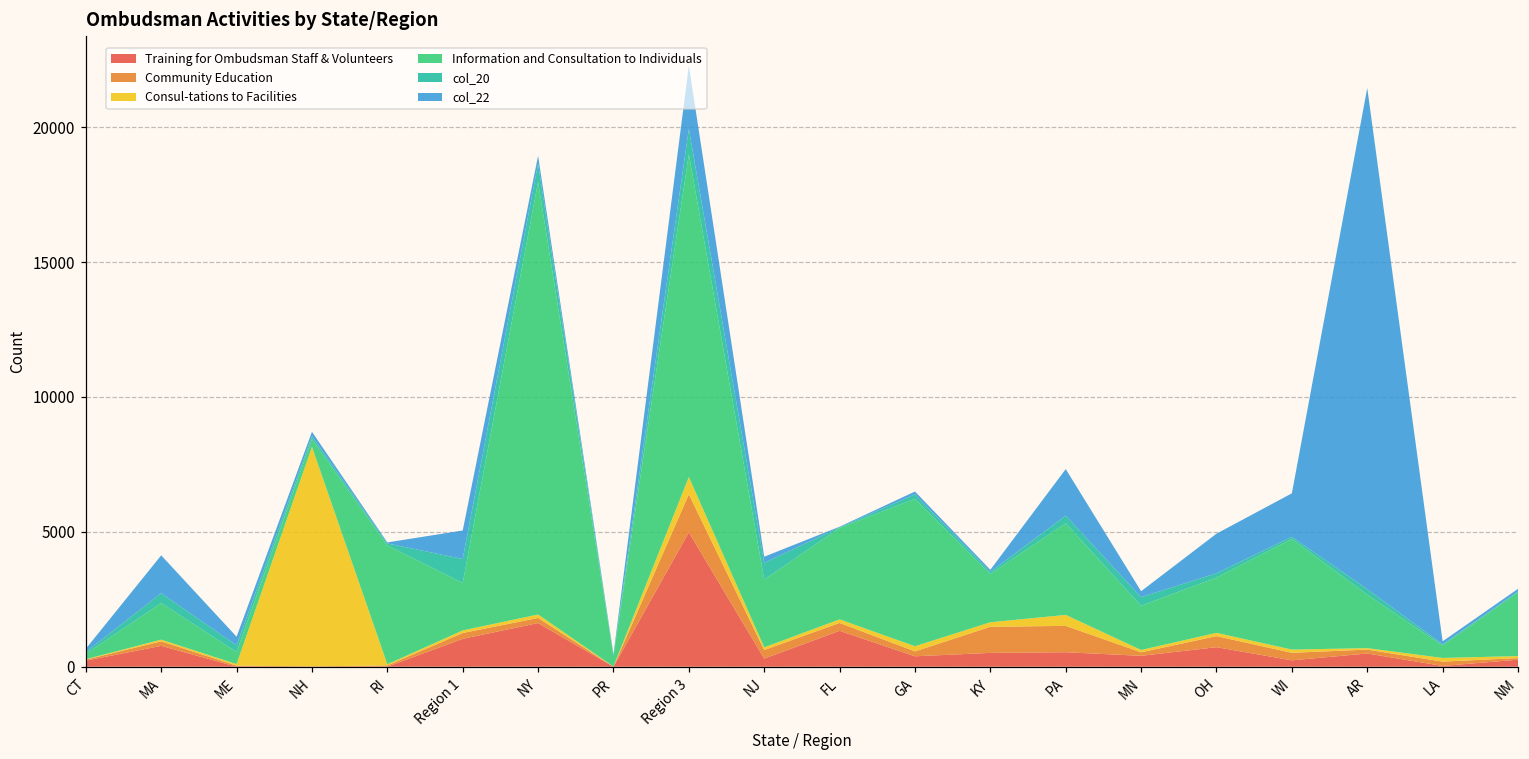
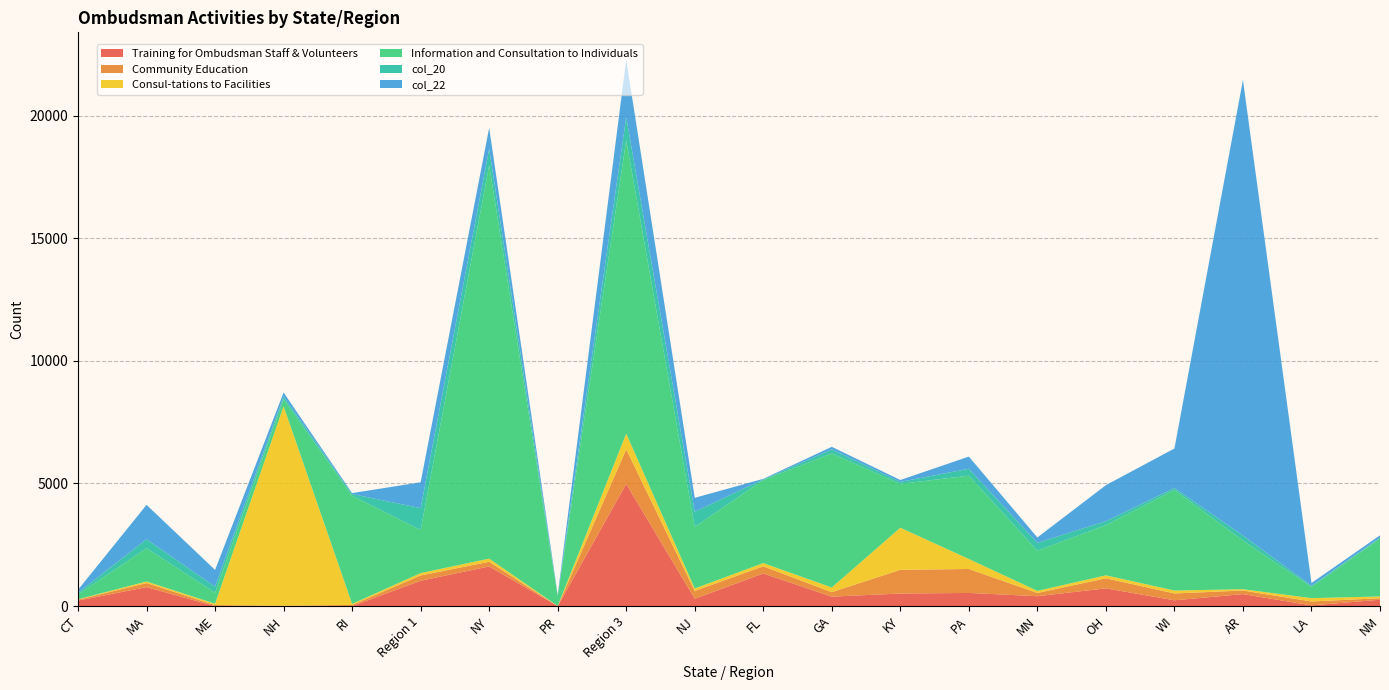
  {
    "Consul-tations to Facilities": {
      "NH": 8100,
      "NY": 100,
      "Region 3": 600,
      "FL": 100,
      "GA": 200,
-     "KY": 200,
+     "KY": 1700,
      "PA": 400,
      "OH": 100,
      "WI": 100,
      "LA": 100
    },
    "col_22": {
      "CT": 100,
      "MA": 1400,
-     "ME": 300,
+     "ME": 700,
      "NH": 200,
      "Region 1": 1100,
-     "NY": 300,
-     "NJ": 200,
+     "NY": 900,
+     "NJ": 600,
      "GA": 100,
-     "PA": 1700,
+     "PA": 500,
      "MN": 200,
      "OH": 1500,
      "WI": 1600,
      "AR": 18600,
      "LA": 100
    }
  }
